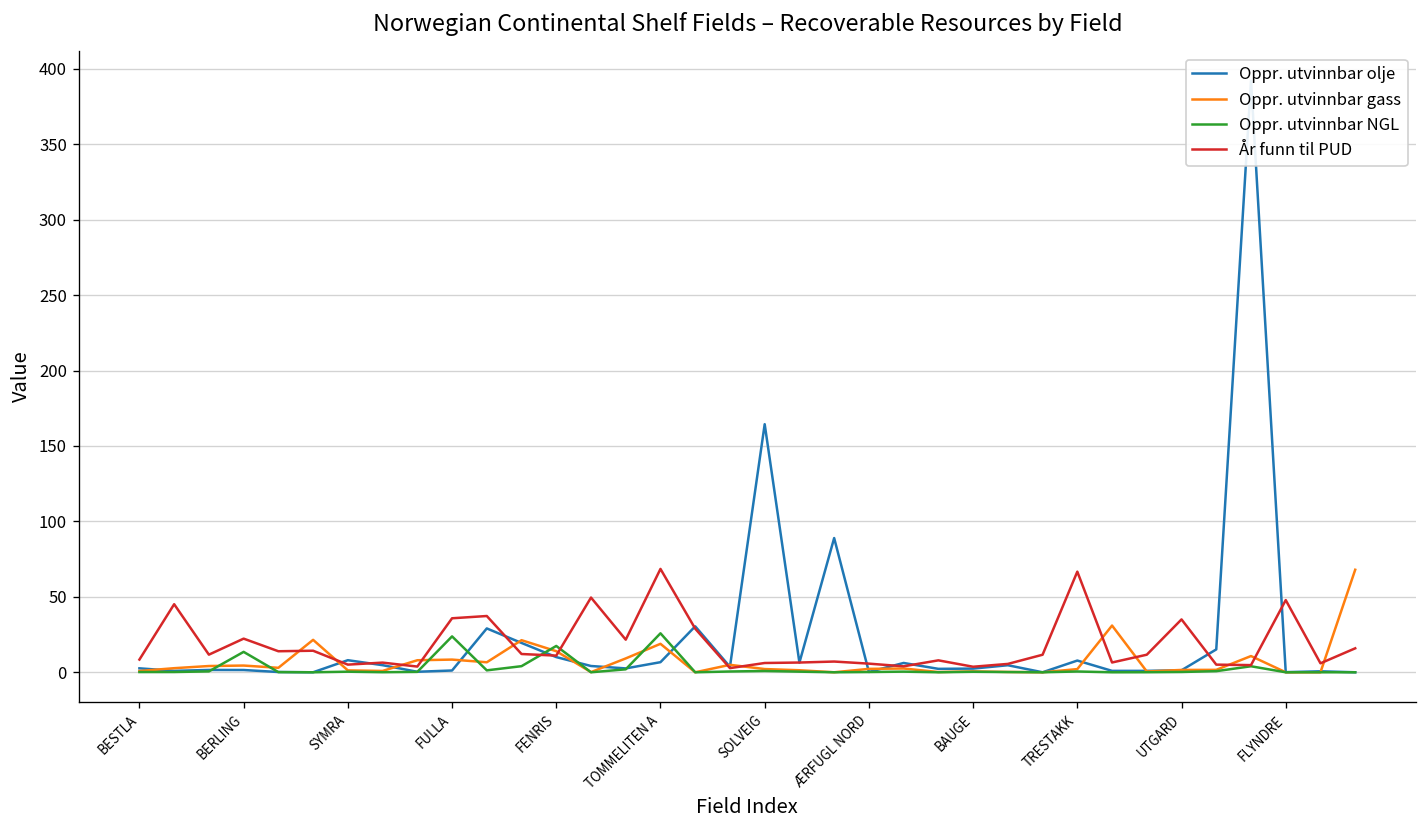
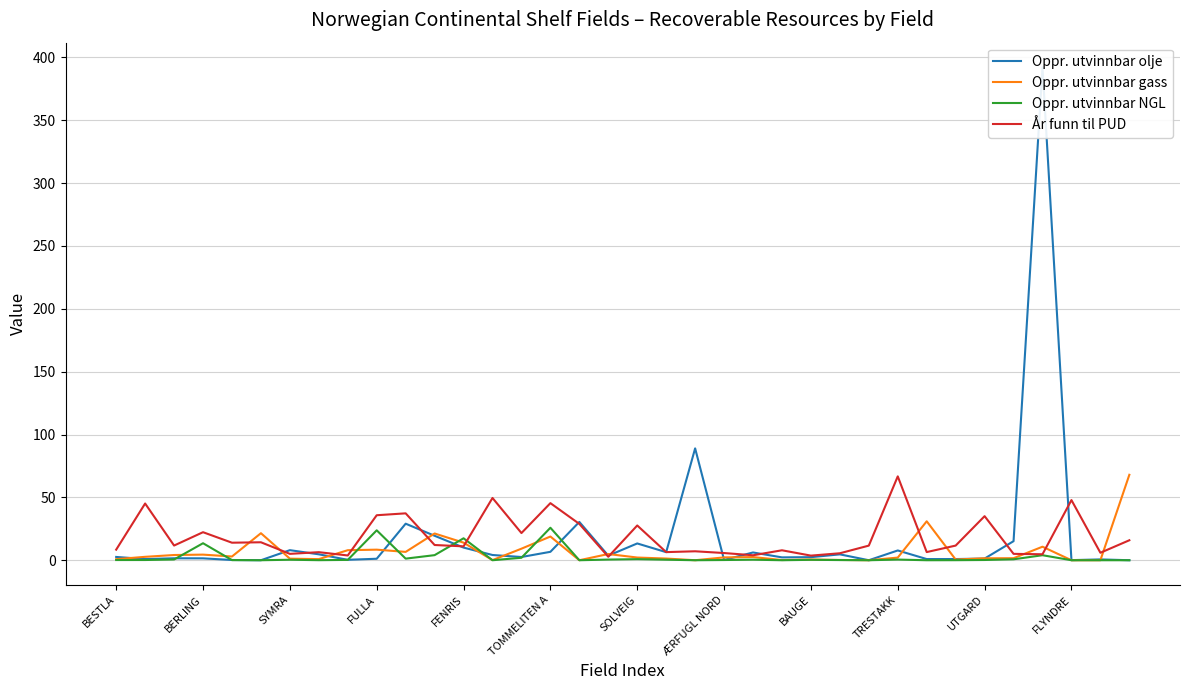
  {
    "Oppr. utvinnbar olje": {
      "BERLING": 2,
      "SYMRA": 8,
      "FULLA": 1,
      "TOMMELITEN A": 7,
-     "SOLVEIG": 164,
+     "SOLVEIG": 13,
      "TRESTAKK": 8
    },
    "Oppr. utvinnbar gass": {
      "BERLING": 4,
      "FULLA": 8,
      "FENRIS": 14,
      "TOMMELITEN A": 19,
      "ÆRFUGL NORD": 2
    },
    "Oppr. utvinnbar NGL": {
      "BERLING": 14,
      "FULLA": 24,
      "FENRIS": 17,
      "TOMMELITEN A": 26
    },
    "År funn til PUD": {
      "BESTLA": 8,
      "BERLING": 22,
      "SYMRA": 5,
      "FULLA": 36,
-     "TOMMELITEN A": 69,
-     "SOLVEIG": 6,
+     "TOMMELITEN A": 45,
+     "SOLVEIG": 28,
      "ÆRFUGL NORD": 6,
      "TRESTAKK": 67,
      "UTGARD": 35,
      "FLYNDRE": 48
    }
  }
